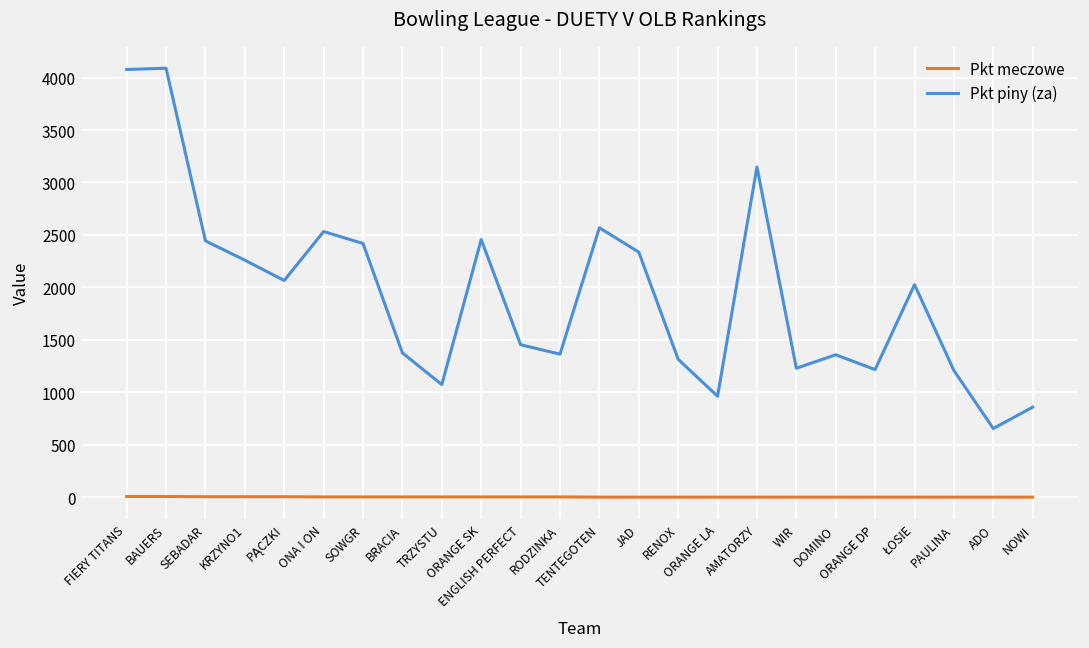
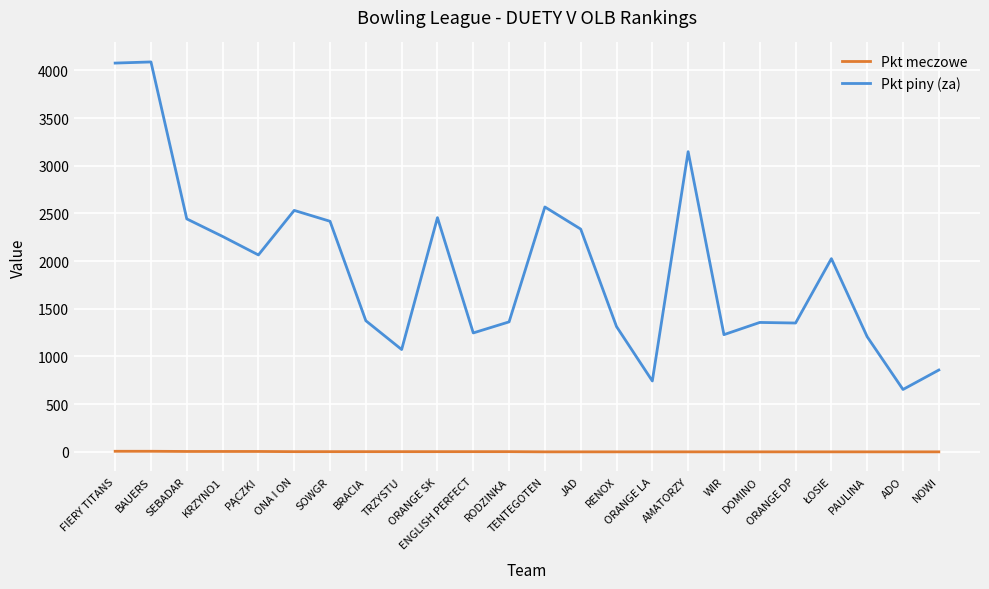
  {
    "Pkt meczowe": {
      "FIERY TITANS": 0,
      "BAUERS": 0,
      "SEBADAR": 0,
      "KRZYNO1": 0,
      "PĄCZKI": 0,
      "ONA I ON": 0,
      "SOWGR": 0,
      "BRACIA": 0,
      "TRZYSTU": 0,
      "ORANGE SK": 0,
      "ENGLISH PERFECT": 0,
      "RODZINKA": 0,
      "TENTEGOTEN": 0,
      "JAD": 0,
      "RENOX": 0,
      "ORANGE LA": 0,
      "AMATORZY": 0,
      "WIR": 0,
      "DOMINO": 0,
      "ORANGE DP": 0,
      "ŁOSIE": 0,
      "PAULINA": 0,
      "ADO": 0,
      "NOWI": 0
    },
    "Pkt piny (za)": {
      "FIERY TITANS": 4100,
      "BAUERS": 4100,
      "SEBADAR": 2400,
      "KRZYNO1": 2300,
      "PĄCZKI": 2100,
      "ONA I ON": 2500,
      "SOWGR": 2400,
      "BRACIA": 1400,
      "TRZYSTU": 1100,
      "ORANGE SK": 2500,
-     "ENGLISH PERFECT": 1500,
+     "ENGLISH PERFECT": 1200,
      "RODZINKA": 1400,
      "TENTEGOTEN": 2600,
      "JAD": 2300,
      "RENOX": 1300,
-     "ORANGE LA": 1000,
+     "ORANGE LA": 700,
      "AMATORZY": 3100,
      "WIR": 1200,
      "DOMINO": 1400,
-     "ORANGE DP": 1200,
+     "ORANGE DP": 1400,
      "ŁOSIE": 2000,
      "PAULINA": 1200,
      "ADO": 700,
      "NOWI": 900
    }
  }
